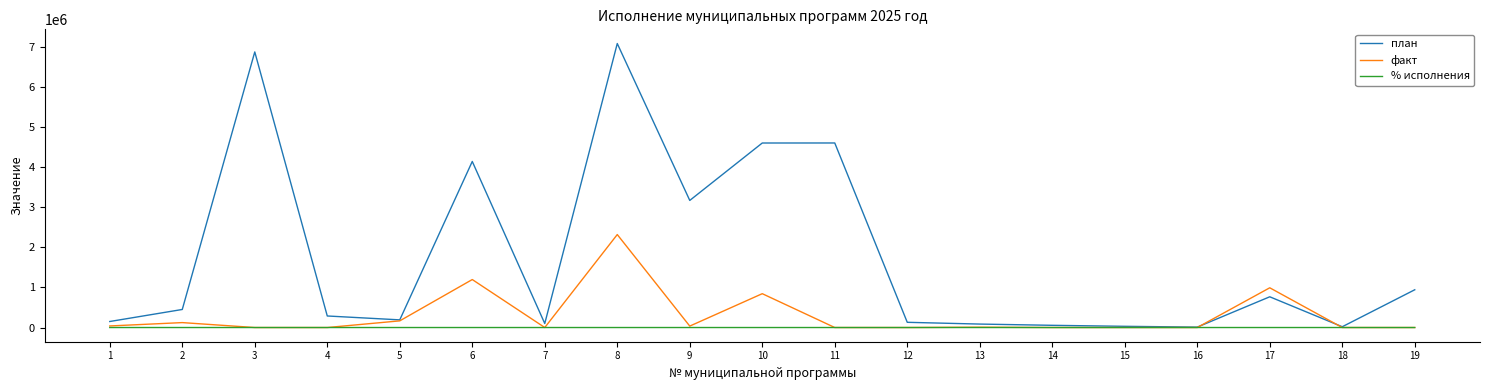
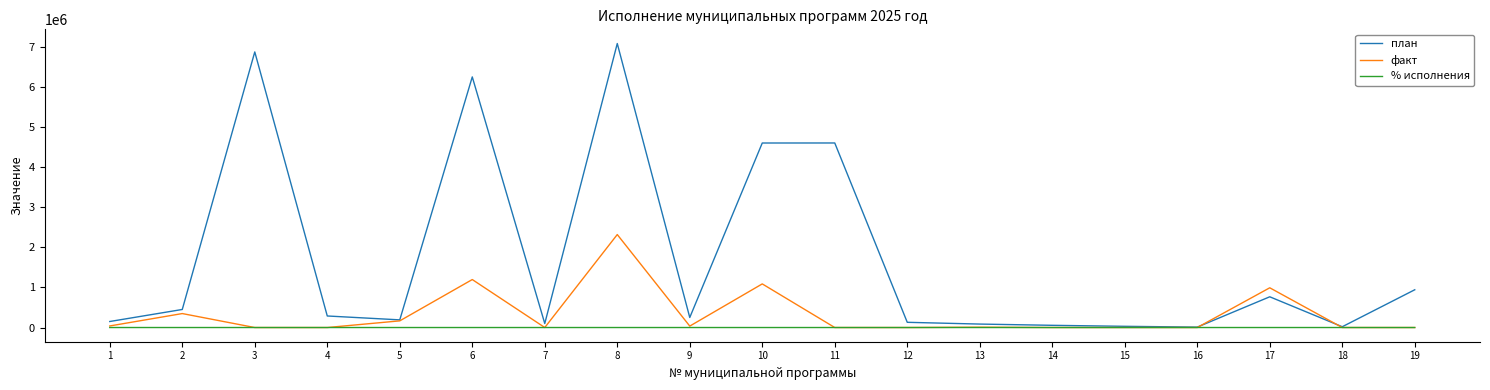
  {
    "план": {
      "1": 200000,
      "2": 500000,
      "3": 6900000,
      "4": 300000,
-     "6": 4100000,
+     "6": 6200000,
      "7": 100000,
      "8": 7100000,
-     "9": 3200000,
+     "9": 300000,
      "10": 4600000,
      "11": 4600000,
      "12": 100000,
      "13": 100000,
      "17": 800000,
      "19": 900000
    },
    "факт": {
-     "2": 100000,
+     "2": 300000,
      "6": 1200000,
      "8": 2300000,
-     "10": 800000,
+     "10": 1100000,
      "17": 1000000
    },
    "% исполнения": {
      "2": 0,
      "5": 0,
      "6": 0,
      "8": 0,
      "10": 0,
      "17": 0
    }
  }
